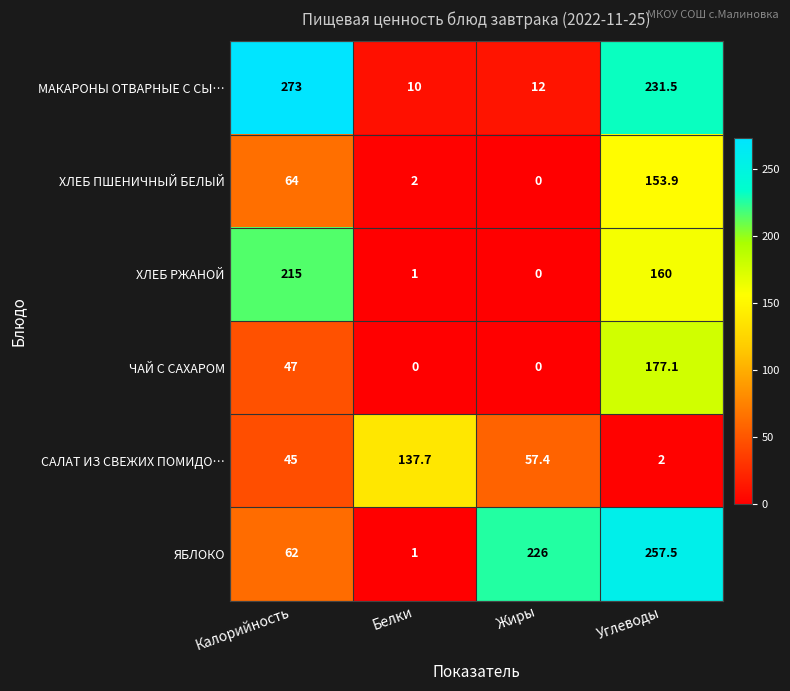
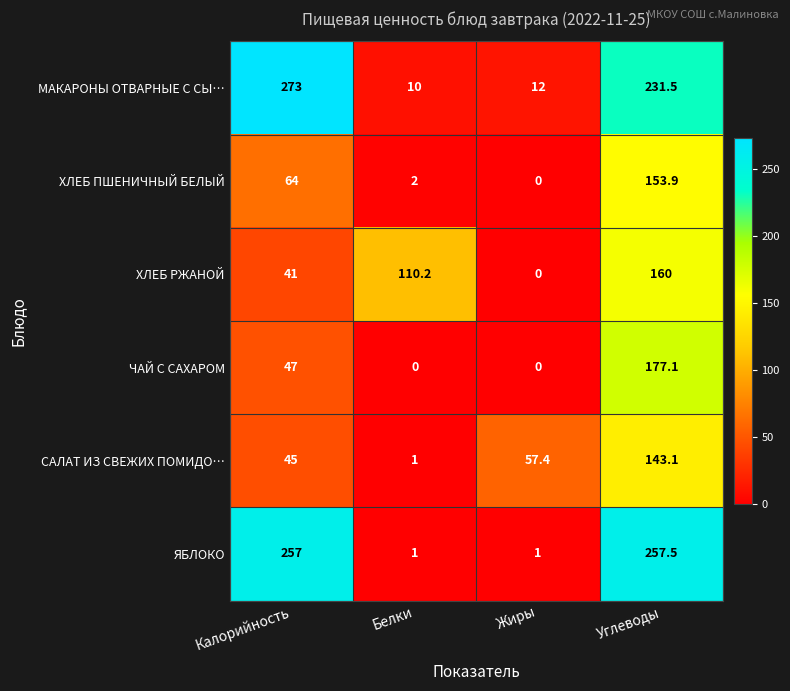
  {
    "МАКАРОНЫ ОТВАРНЫЕ С СЫ…": {
      "Калорийность": 273,
      "Белки": 10,
      "Жиры": 12,
      "Углеводы": 231.5
    },
    "ХЛЕБ ПШЕНИЧНЫЙ БЕЛЫЙ": {
      "Калорийность": 64,
      "Белки": 2,
      "Жиры": 0,
      "Углеводы": 153.9
    },
    "ХЛЕБ РЖАНОЙ": {
-     "Калорийность": 215,
-     "Белки": 1,
+     "Калорийность": 41,
+     "Белки": 110.2,
      "Жиры": 0,
      "Углеводы": 160
    },
    "ЧАЙ С САХАРОМ": {
      "Калорийность": 47,
      "Белки": 0,
      "Жиры": 0,
      "Углеводы": 177.1
    },
    "САЛАТ ИЗ СВЕЖИХ ПОМИДО…": {
      "Калорийность": 45,
-     "Белки": 137.7,
+     "Белки": 1,
      "Жиры": 57.4,
-     "Углеводы": 2
+     "Углеводы": 143.1
    },
    "ЯБЛОКО": {
-     "Калорийность": 62,
+     "Калорийность": 257,
      "Белки": 1,
-     "Жиры": 226,
+     "Жиры": 1,
      "Углеводы": 257.5
    }
  }
